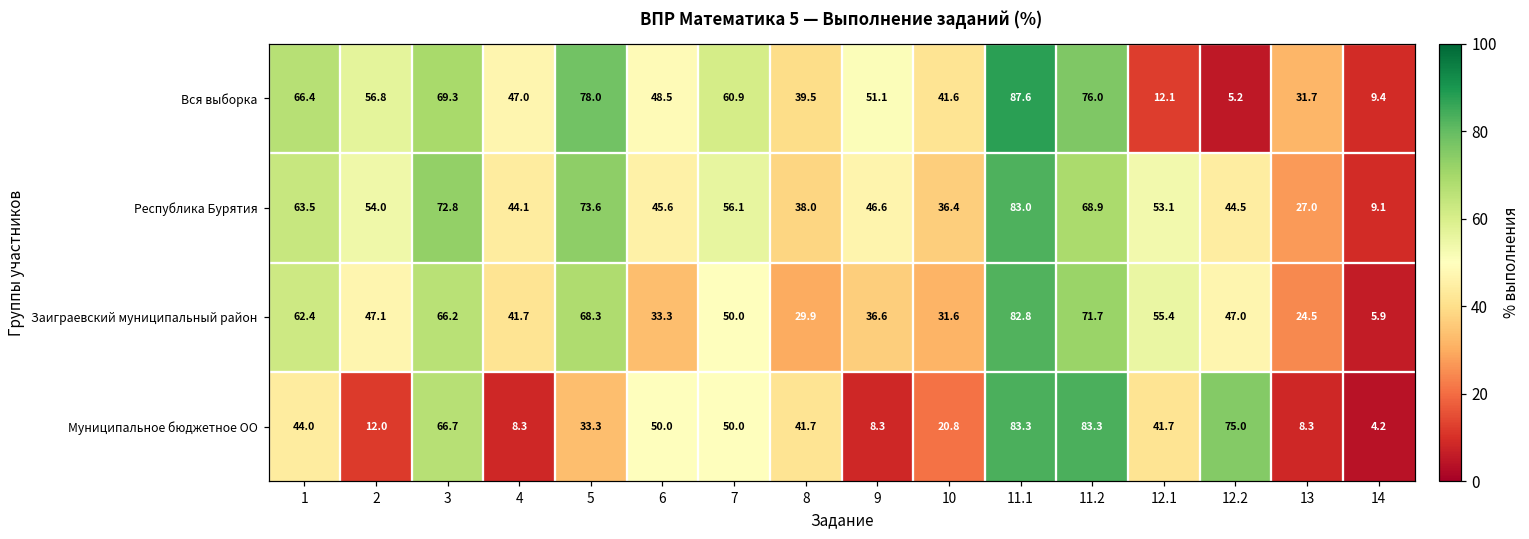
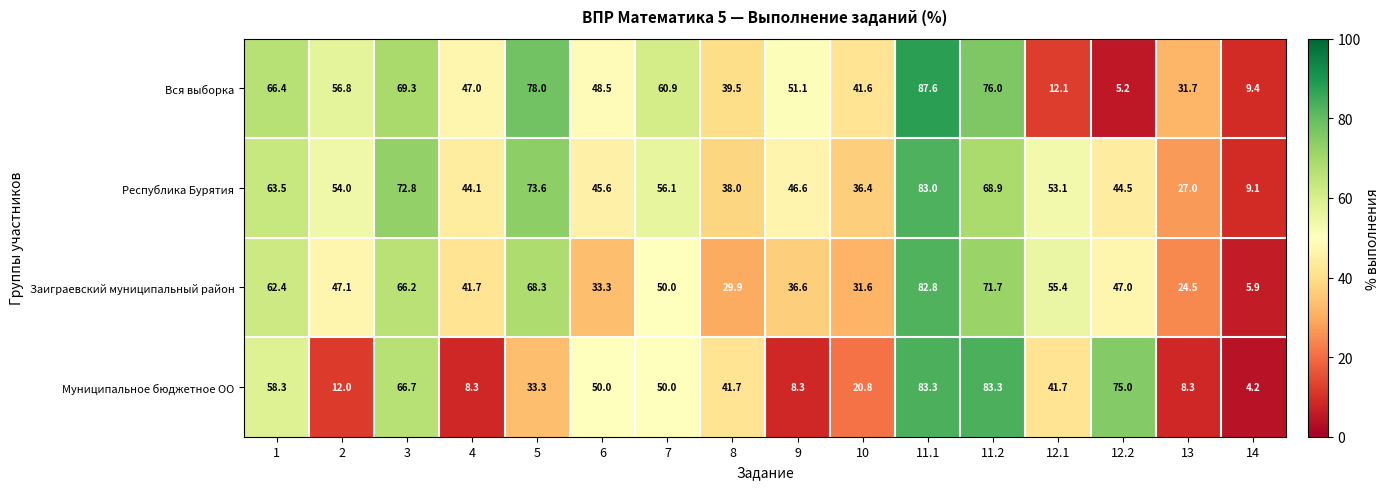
  {
    "Вся выборка": {
      "1": 66.4,
      "2": 56.8,
      "3": 69.3,
      "4": 47.0,
      "5": 78.0,
      "6": 48.5,
      "7": 60.9,
      "8": 39.5,
      "9": 51.1,
      "10": 41.6,
      "11.1": 87.6,
      "11.2": 76.0,
      "12.1": 12.1,
      "12.2": 5.2,
      "13": 31.7,
      "14": 9.4
    },
    "Республика Бурятия": {
      "1": 63.5,
      "2": 54.0,
      "3": 72.8,
      "4": 44.1,
      "5": 73.6,
      "6": 45.6,
      "7": 56.1,
      "8": 38.0,
      "9": 46.6,
      "10": 36.4,
      "11.1": 83.0,
      "11.2": 68.9,
      "12.1": 53.1,
      "12.2": 44.5,
      "13": 27.0,
      "14": 9.1
    },
    "Заиграевский муниципальный район": {
      "1": 62.4,
      "2": 47.1,
      "3": 66.2,
      "4": 41.7,
      "5": 68.3,
      "6": 33.3,
      "7": 50.0,
      "8": 29.9,
      "9": 36.6,
      "10": 31.6,
      "11.1": 82.8,
      "11.2": 71.7,
      "12.1": 55.4,
      "12.2": 47.0,
      "13": 24.5,
      "14": 5.9
    },
    "Муниципальное бюджетное ОО": {
-     "1": 44.0,
+     "1": 58.3,
      "2": 12.0,
      "3": 66.7,
      "4": 8.3,
      "5": 33.3,
      "6": 50.0,
      "7": 50.0,
      "8": 41.7,
      "9": 8.3,
      "10": 20.8,
      "11.1": 83.3,
      "11.2": 83.3,
      "12.1": 41.7,
      "12.2": 75.0,
      "13": 8.3,
      "14": 4.2
    }
  }
